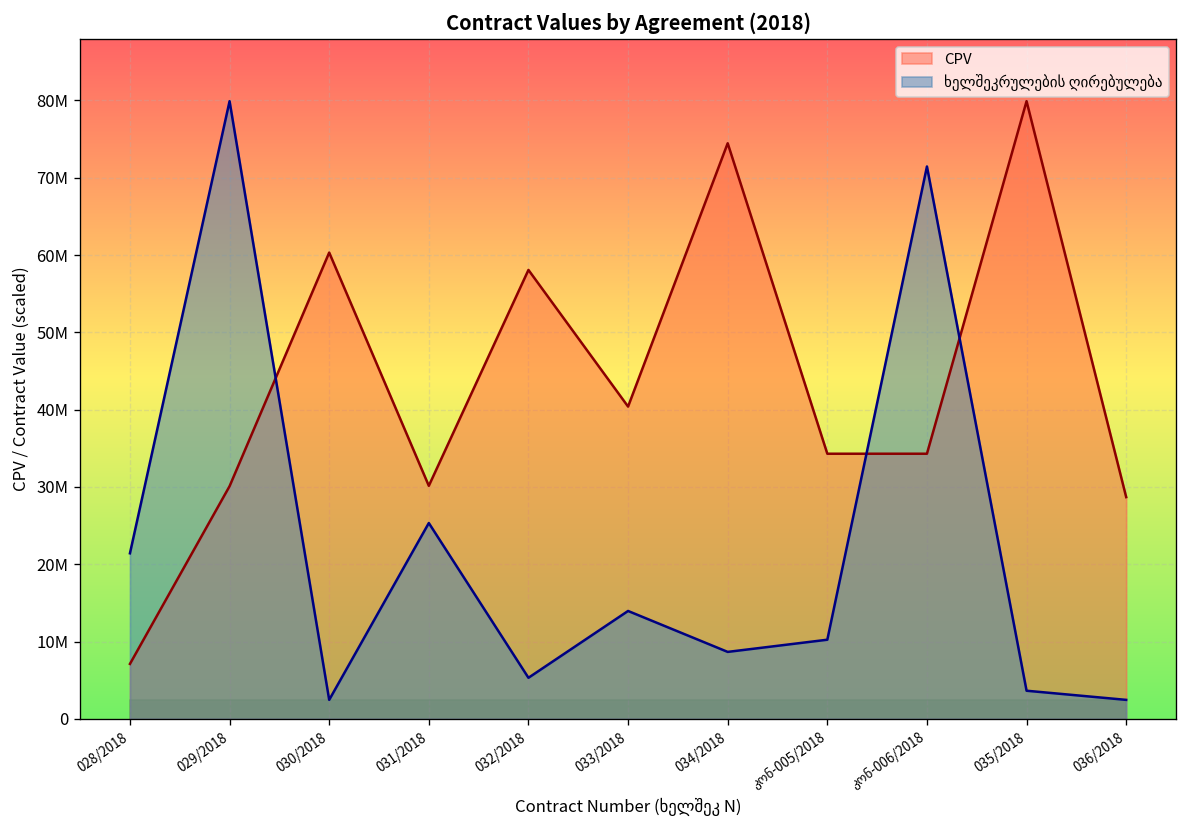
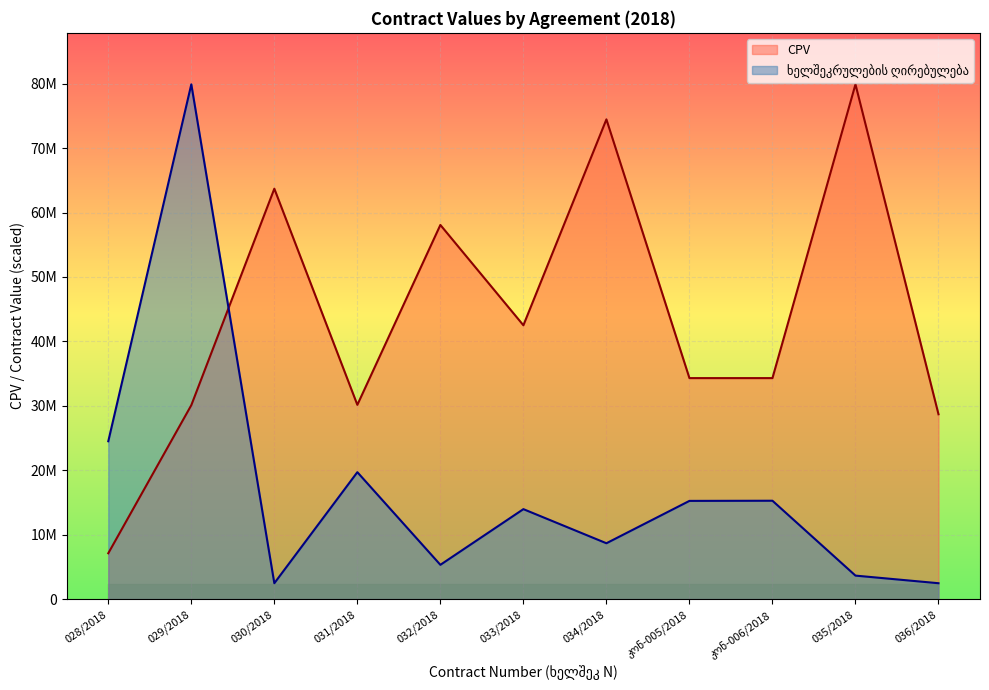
  {
    "CPV": {
      "028/2018": 7000000,
      "029/2018": 30000000,
-     "030/2018": 60000000,
+     "030/2018": 64000000,
      "031/2018": 30000000,
      "032/2018": 58000000,
-     "033/2018": 40000000,
+     "033/2018": 43000000,
      "034/2018": 74000000,
      "კონ-005/2018": 34000000,
      "კონ-006/2018": 34000000,
      "035/2018": 80000000,
      "036/2018": 29000000
    },
    "ხელშეკრულების ღირებულება": {
-     "028/2018": 21000000,
+     "028/2018": 24000000,
      "029/2018": 80000000,
-     "031/2018": 25000000,
+     "031/2018": 20000000,
      "032/2018": 5000000,
      "033/2018": 14000000,
      "034/2018": 9000000,
-     "კონ-005/2018": 10000000,
-     "კონ-006/2018": 71000000,
+     "კონ-005/2018": 15000000,
+     "კონ-006/2018": 15000000,
      "035/2018": 4000000
    }
  }
